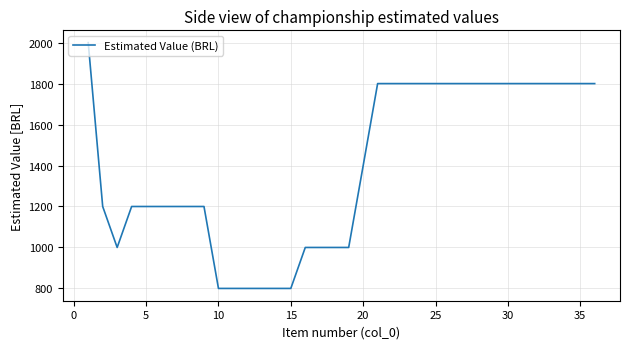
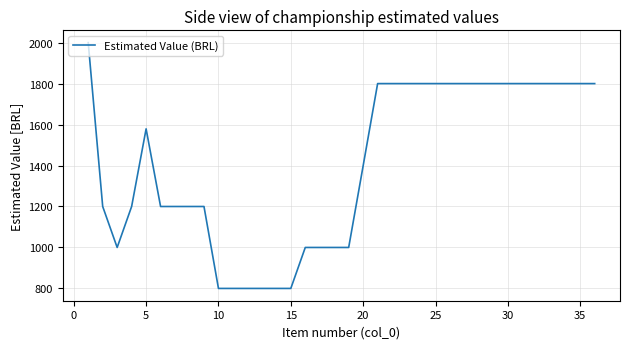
  {
-   "5": 1200,
+   "5": 1580,
    "10": 800,
    "15": 800,
    "20": 1400,
    "25": 1800,
    "30": 1800,
    "35": 1800
  }
